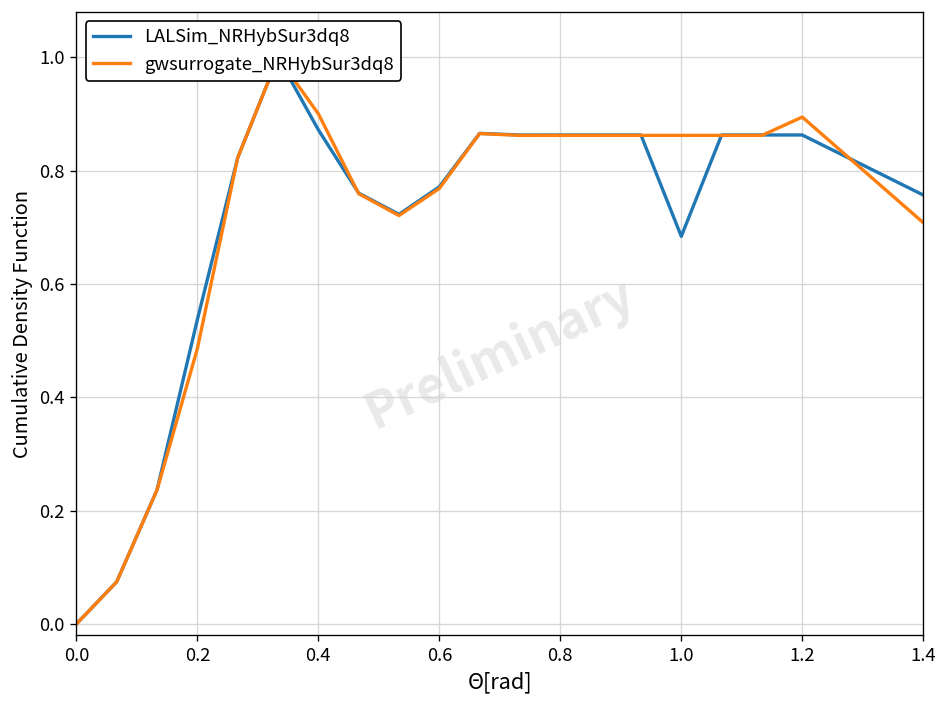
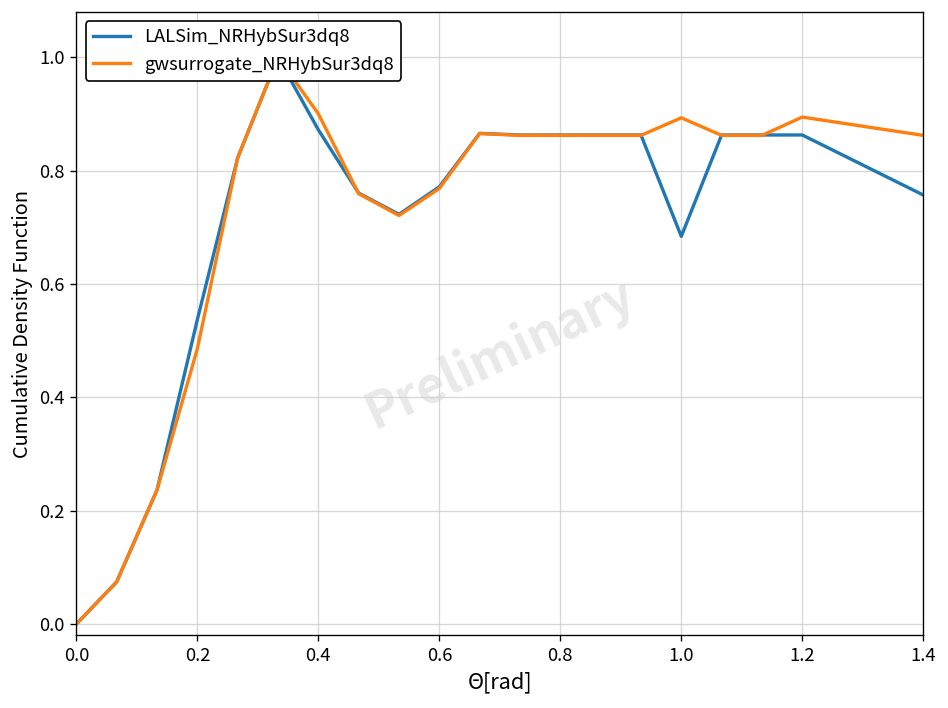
  {
    "LALSim_NRHybSur3dq8": {
      "0.2": 0.54,
      "0.4": 0.87,
      "1.0": 0.68,
      "1.2": 0.86,
      "1.4": 0.76
    },
    "gwsurrogate_NRHybSur3dq8": {
      "0.2": 0.49,
      "0.4": 0.90,
-     "1.0": 0.86,
+     "1.0": 0.89,
      "1.2": 0.89,
-     "1.4": 0.71
+     "1.4": 0.86
    }
  }
